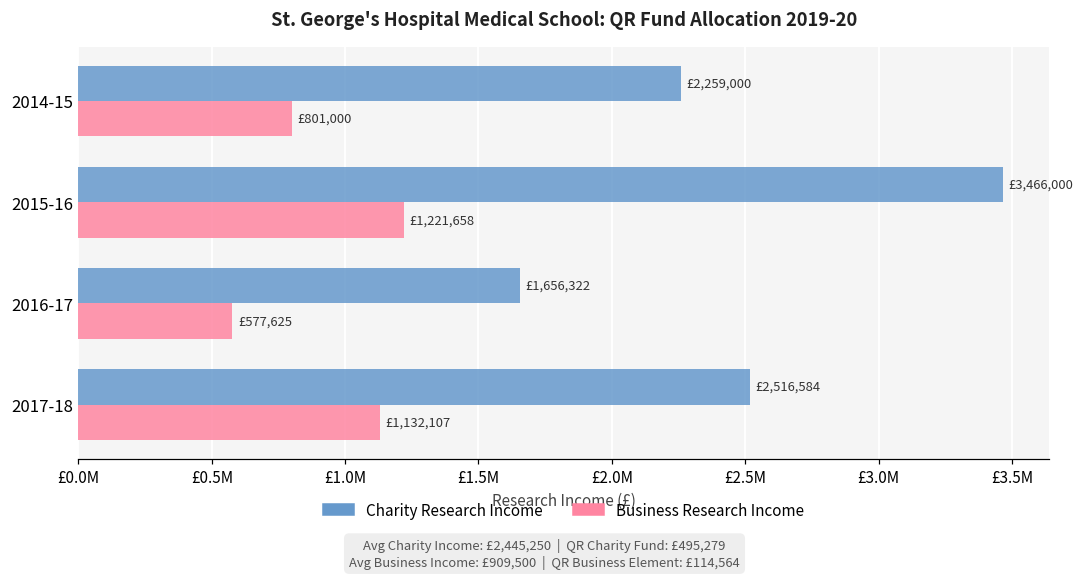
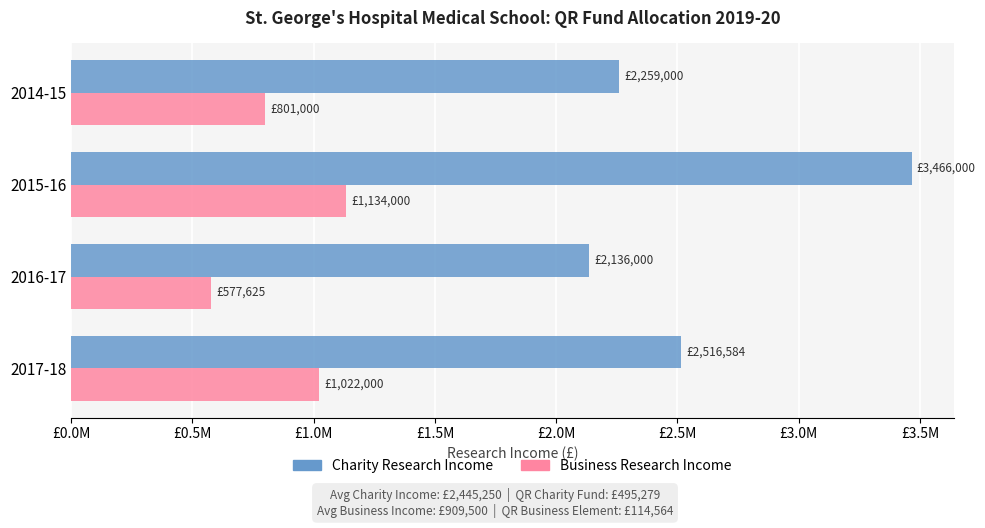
  {
    "Charity Research Income": {
      "2014-15": "£2,259,000",
      "2015-16": "£3,466,000",
-     "2016-17": "£1,656,322",
+     "2016-17": "£2,136,000",
      "2017-18": "£2,516,584"
    },
    "Business Research Income": {
      "2014-15": "£801,000",
-     "2015-16": "£1,221,658",
+     "2015-16": "£1,134,000",
      "2016-17": "£577,625",
-     "2017-18": "£1,132,107"
+     "2017-18": "£1,022,000"
    }
  }
